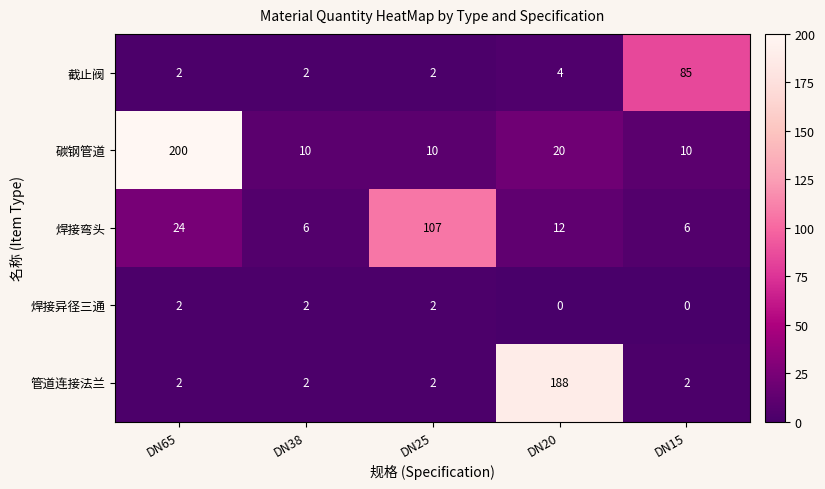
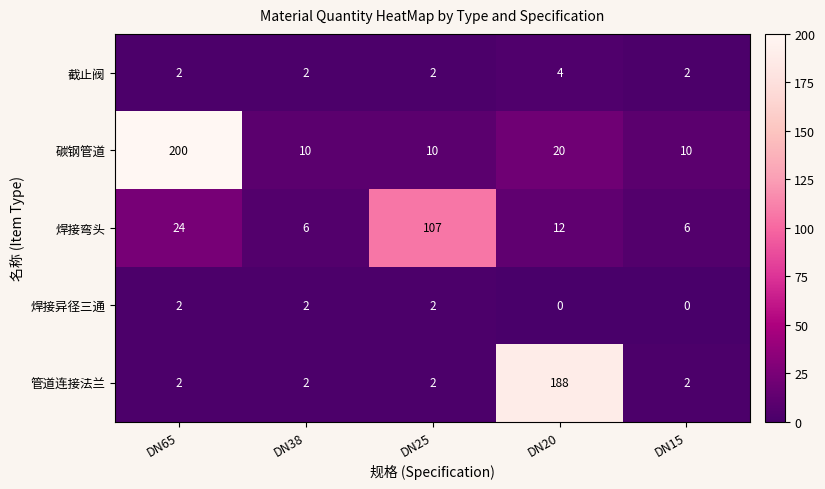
  {
    "截止阀": {
      "DN65": 2,
      "DN38": 2,
      "DN25": 2,
      "DN20": 4,
-     "DN15": 85
+     "DN15": 2
    },
    "碳钢管道": {
      "DN65": 200,
      "DN38": 10,
      "DN25": 10,
      "DN20": 20,
      "DN15": 10
    },
    "焊接弯头": {
      "DN65": 24,
      "DN38": 6,
      "DN25": 107,
      "DN20": 12,
      "DN15": 6
    },
    "焊接异径三通": {
      "DN65": 2,
      "DN38": 2,
      "DN25": 2,
      "DN20": 0,
      "DN15": 0
    },
    "管道连接法兰": {
      "DN65": 2,
      "DN38": 2,
      "DN25": 2,
      "DN20": 188,
      "DN15": 2
    }
  }
